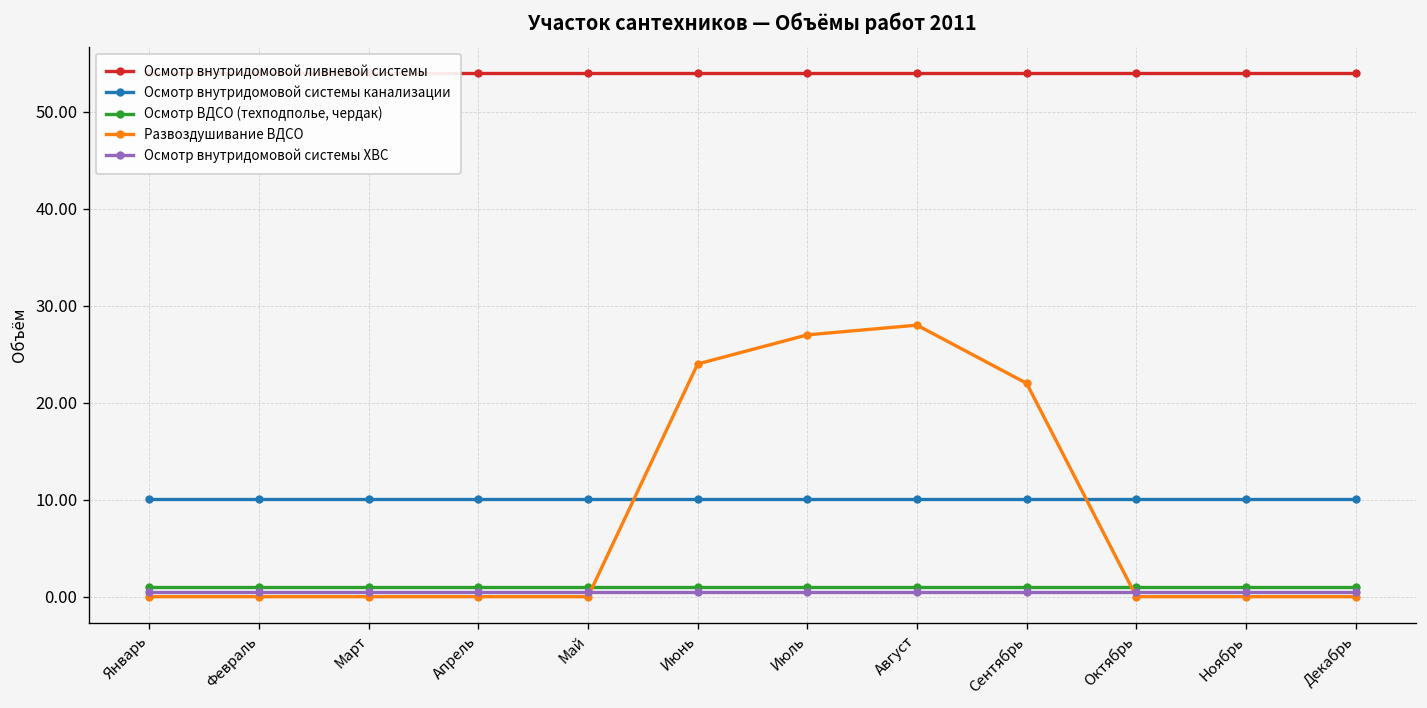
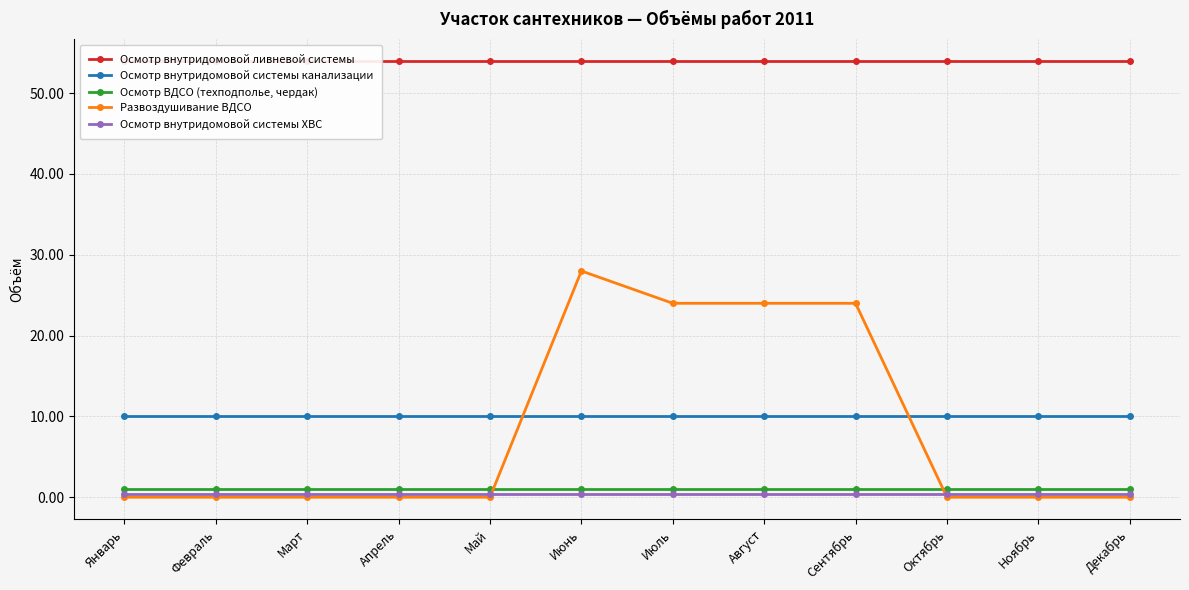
  {
    "Осмотр внутридомовой ливневой системы": {
      "Апрель": 54,
      "Май": 54,
      "Июнь": 54,
      "Июль": 54,
      "Август": 54,
      "Сентябрь": 54,
      "Октябрь": 54,
      "Ноябрь": 54,
      "Декабрь": 54
    },
    "Осмотр внутридомовой системы канализации": {
      "Январь": 10,
      "Февраль": 10,
      "Март": 10,
      "Апрель": 10,
      "Май": 10,
      "Июнь": 10,
      "Июль": 10,
      "Август": 10,
      "Сентябрь": 10,
      "Октябрь": 10,
      "Ноябрь": 10,
      "Декабрь": 10
    },
    "Осмотр ВДСО (техподполье, чердак)": {
      "Январь": 1,
      "Февраль": 1,
      "Март": 1,
      "Апрель": 1,
      "Май": 1,
      "Июнь": 1,
      "Июль": 1,
      "Август": 1,
      "Сентябрь": 1,
      "Октябрь": 1,
      "Ноябрь": 1,
      "Декабрь": 1
    },
    "Развоздушивание ВДСО": {
      "Январь": 0,
      "Февраль": 0,
      "Март": 0,
      "Апрель": 0,
      "Май": 0,
-     "Июнь": 24,
-     "Июль": 27,
-     "Август": 28,
-     "Сентябрь": 22,
+     "Июнь": 28,
+     "Июль": 24,
+     "Август": 24,
+     "Сентябрь": 24,
      "Октябрь": 0,
      "Ноябрь": 0,
      "Декабрь": 0
    },
    "Осмотр внутридомовой системы ХВС": {
      "Январь": 0,
      "Февраль": 0,
      "Март": 0,
      "Апрель": 0,
      "Май": 0,
      "Июнь": 0,
      "Июль": 0,
      "Август": 0,
      "Сентябрь": 0,
      "Октябрь": 0,
      "Ноябрь": 0,
      "Декабрь": 0
    }
  }
